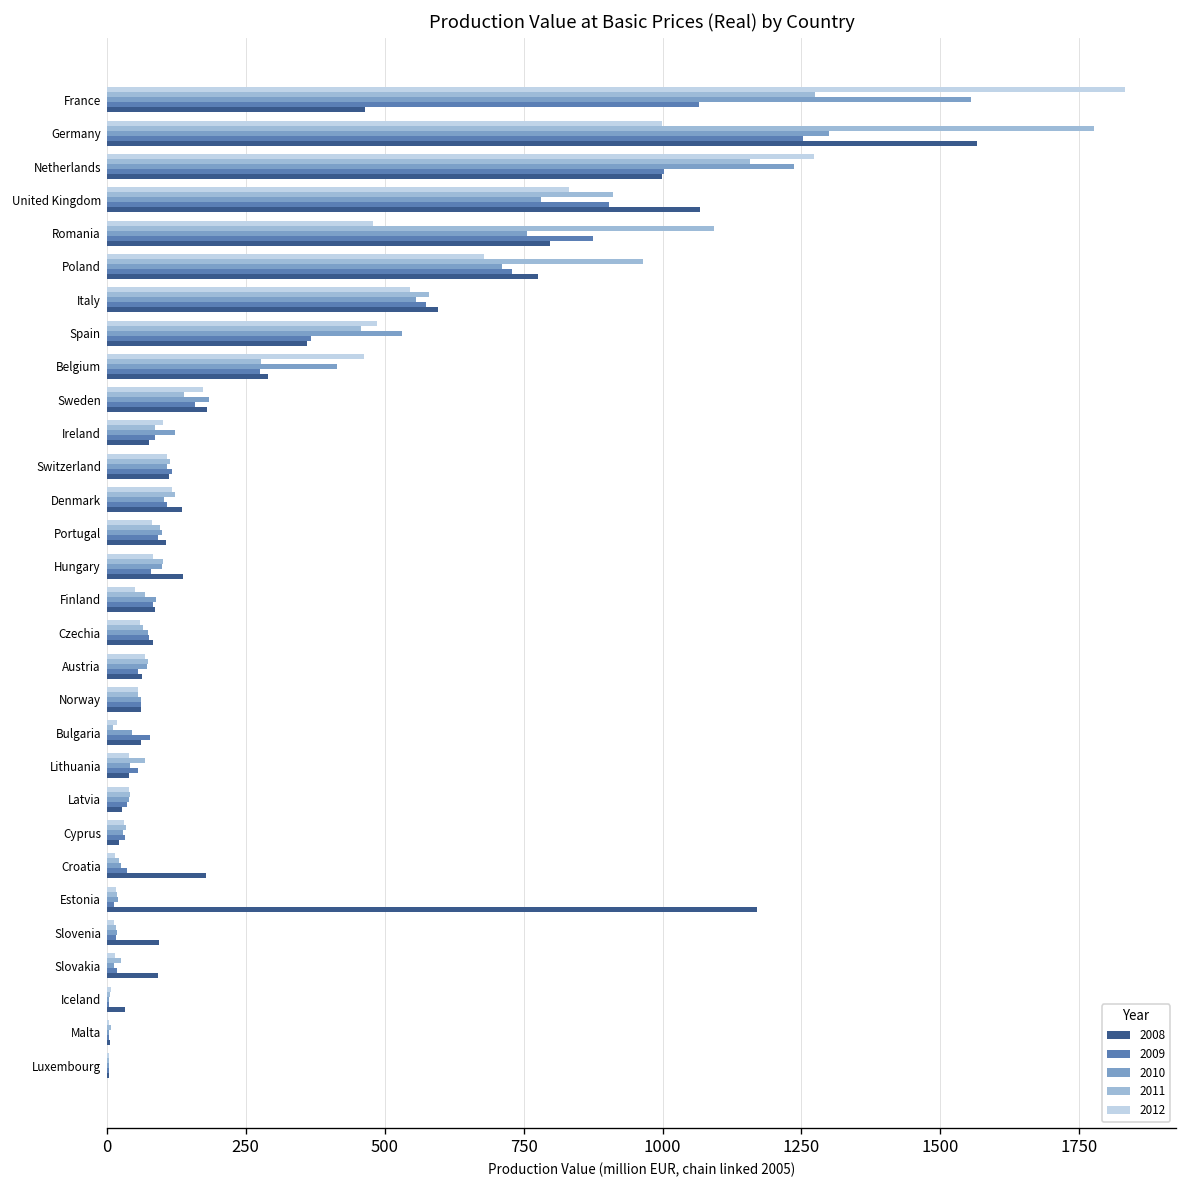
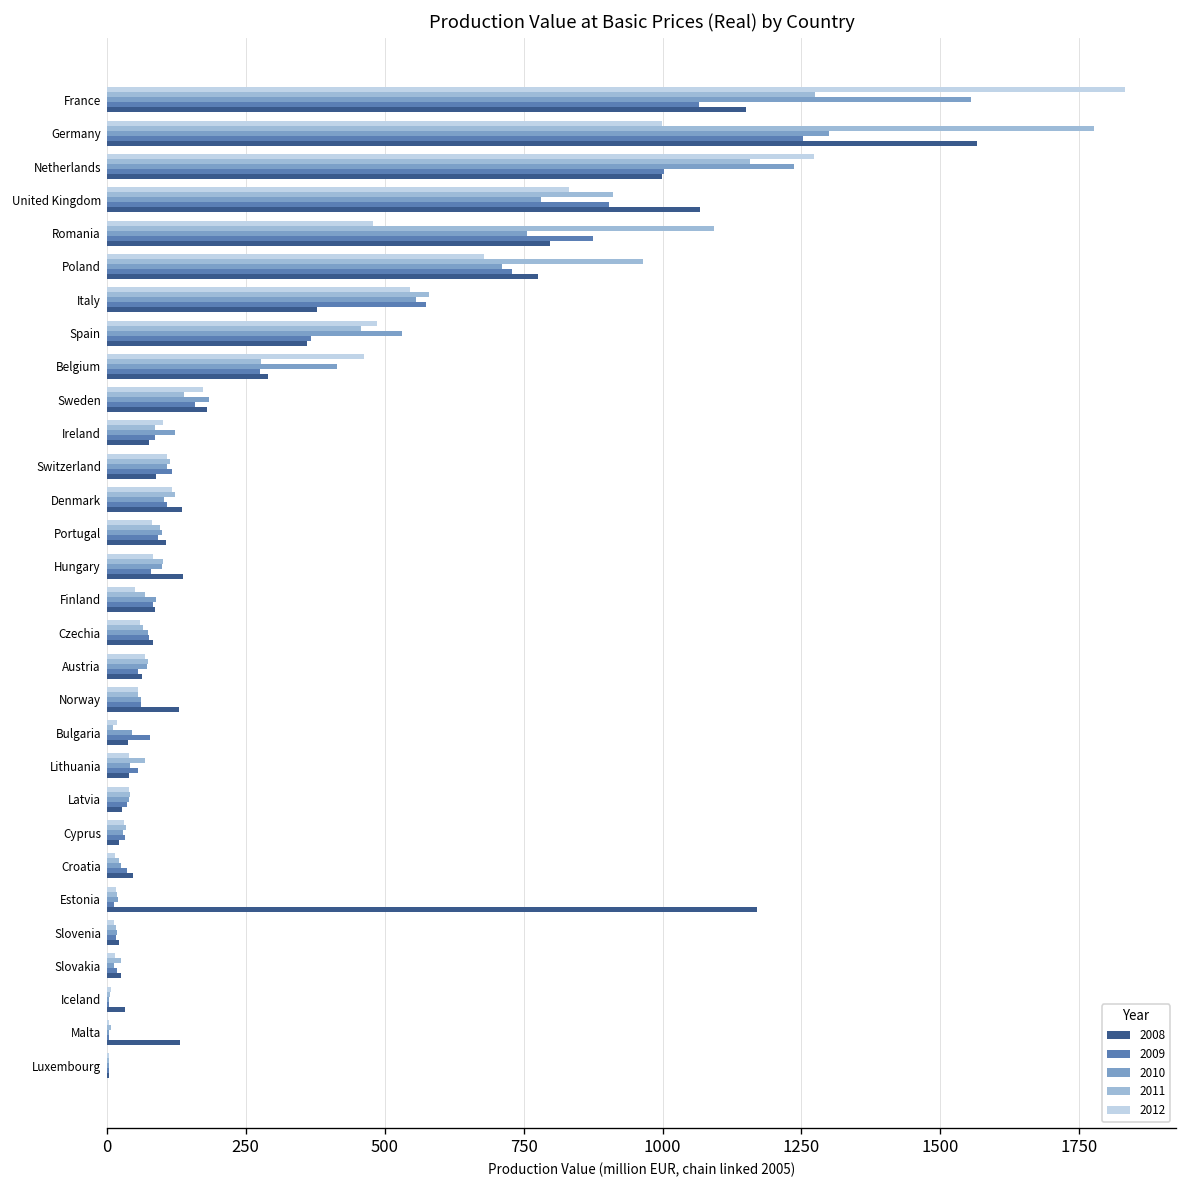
  {
    "2008": {
-     "France": 460,
+     "France": 1150,
      "Germany": 1570,
      "Netherlands": 1000,
      "United Kingdom": 1070,
      "Romania": 800,
      "Poland": 780,
-     "Italy": 600,
+     "Italy": 380,
      "Spain": 360,
      "Belgium": 290,
      "Sweden": 180,
      "Ireland": 80,
-     "Switzerland": 110,
+     "Switzerland": 90,
      "Denmark": 130,
      "Portugal": 110,
      "Hungary": 140,
      "Finland": 90,
      "Czechia": 80,
      "Austria": 60,
-     "Norway": 60,
-     "Bulgaria": 60,
+     "Norway": 130,
+     "Bulgaria": 40,
      "Lithuania": 40,
      "Latvia": 30,
      "Cyprus": 20,
-     "Croatia": 180,
+     "Croatia": 50,
      "Estonia": 1170,
-     "Slovenia": 90,
-     "Slovakia": 90,
+     "Slovenia": 20,
+     "Slovakia": 30,
      "Iceland": 30,
-     "Malta": 10
+     "Malta": 130
    }
  }
